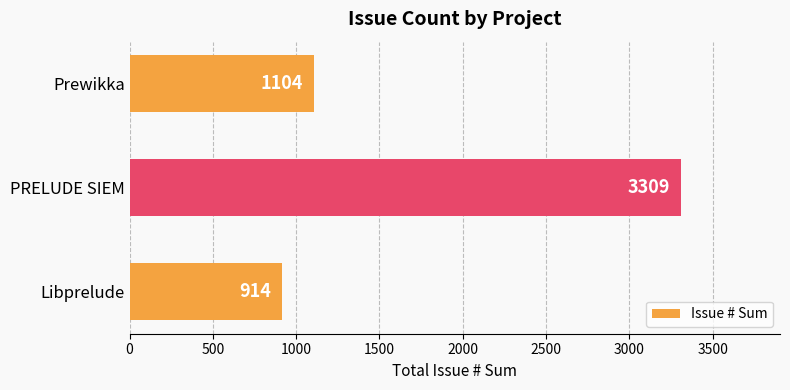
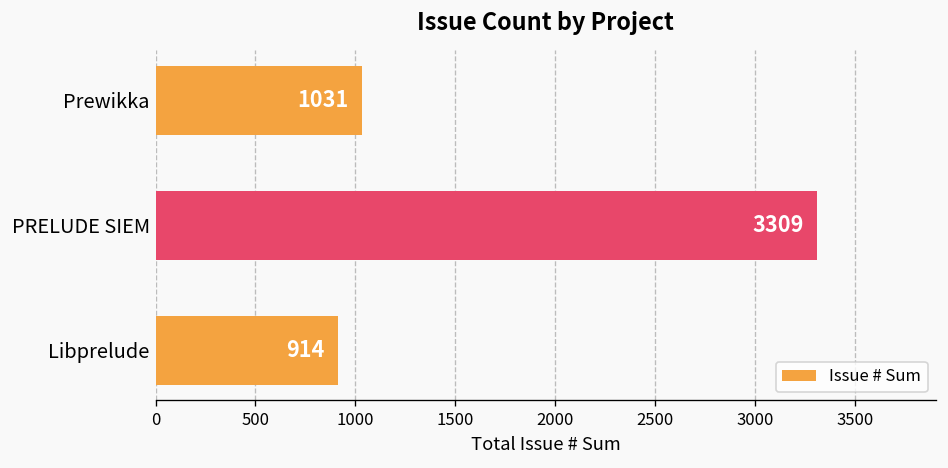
  {
-   "Prewikka": 1104,
+   "Prewikka": 1031,
    "PRELUDE SIEM": 3309,
    "Libprelude": 914
  }
